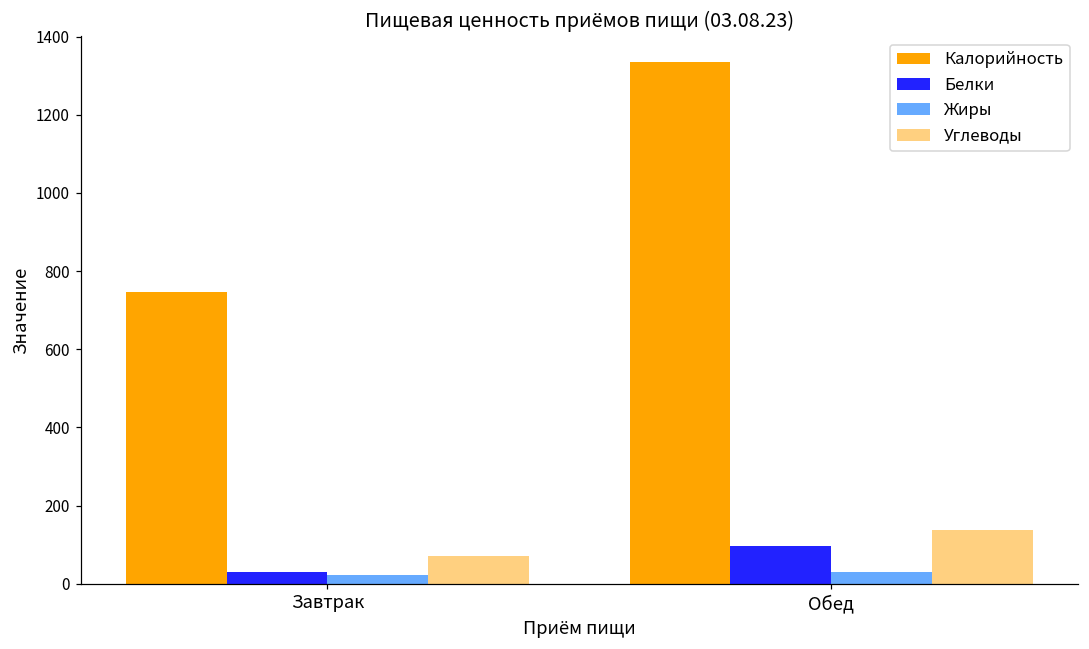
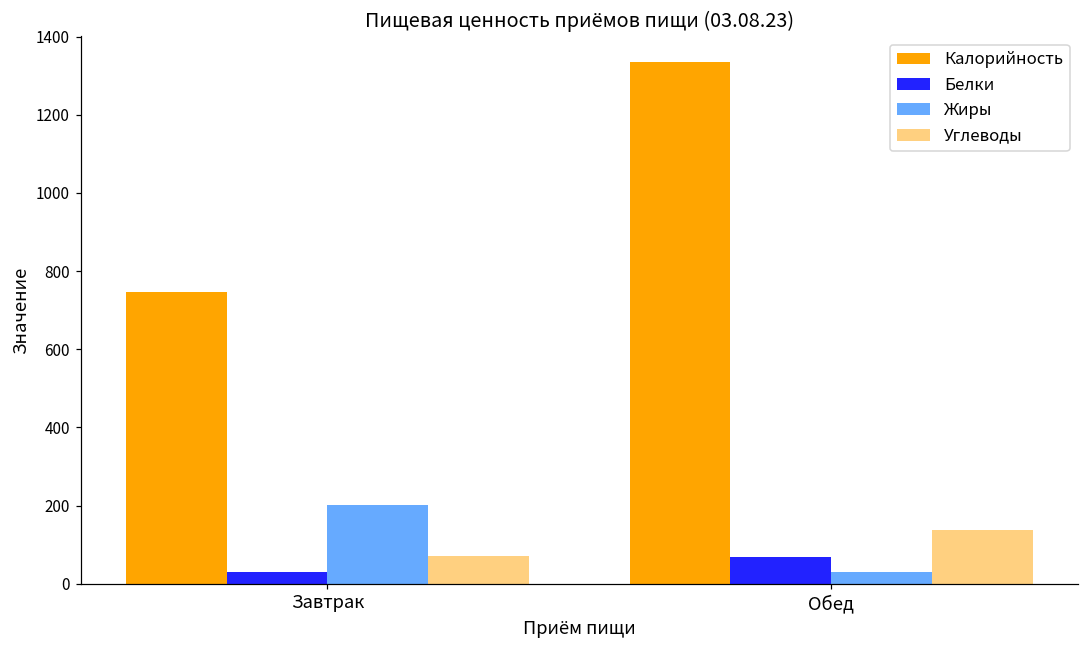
  {
    "Калорийность": {
      "Завтрак": 750,
      "Обед": 1330
    },
    "Белки": {
      "Завтрак": 30,
-     "Обед": 100
+     "Обед": 70
    },
    "Жиры": {
-     "Завтрак": 20,
+     "Завтрак": 200,
      "Обед": 30
    },
    "Углеводы": {
      "Завтрак": 70,
      "Обед": 140
    }
  }
